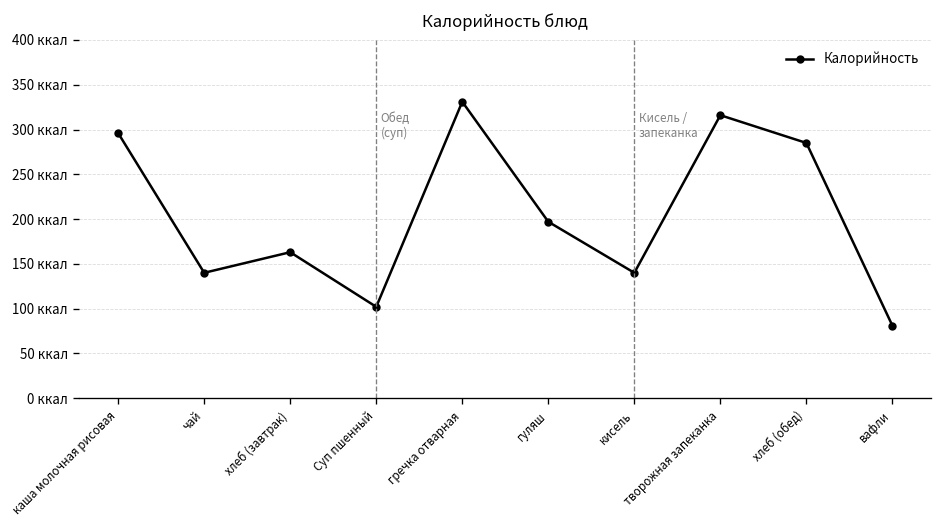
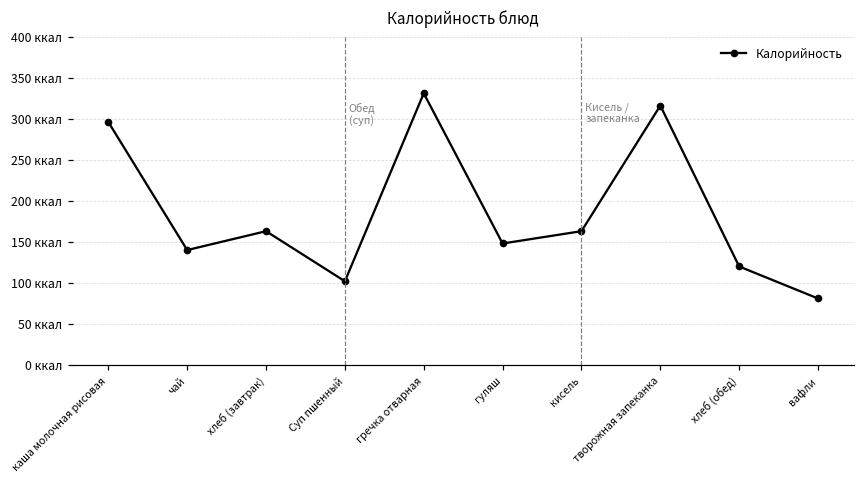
  {
    "каша молочная рисовая": "300 ккал",
    "чай": "140 ккал",
    "хлеб (завтрак)": "160 ккал",
    "Суп пшенный": "100 ккал",
    "гречка отварная": "330 ккал",
-   "гуляш": "200 ккал",
-   "кисель": "140 ккал",
+   "гуляш": "150 ккал",
+   "кисель": "160 ккал",
    "творожная запеканка": "320 ккал",
-   "хлеб (обед)": "290 ккал",
+   "хлеб (обед)": "120 ккал",
    "вафли": "80 ккал"
  }
